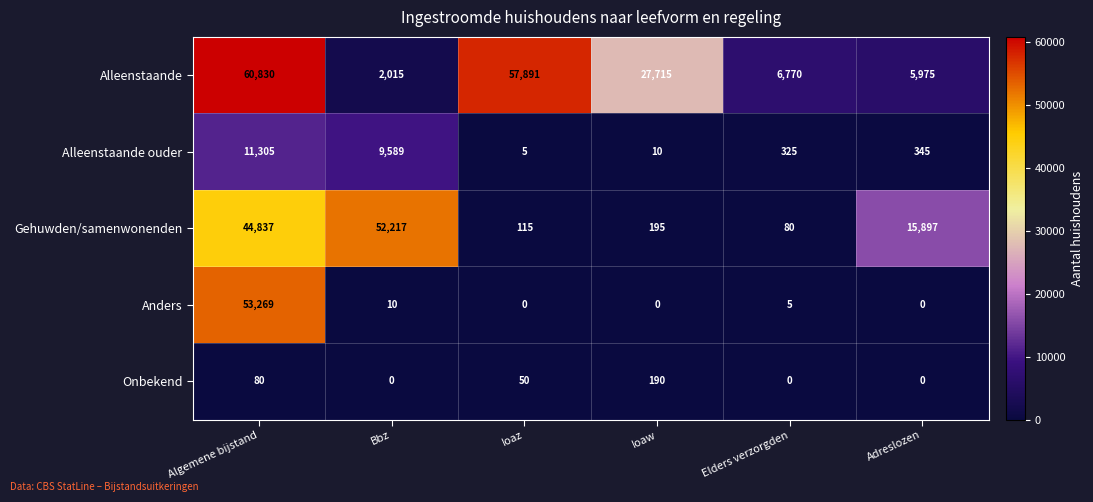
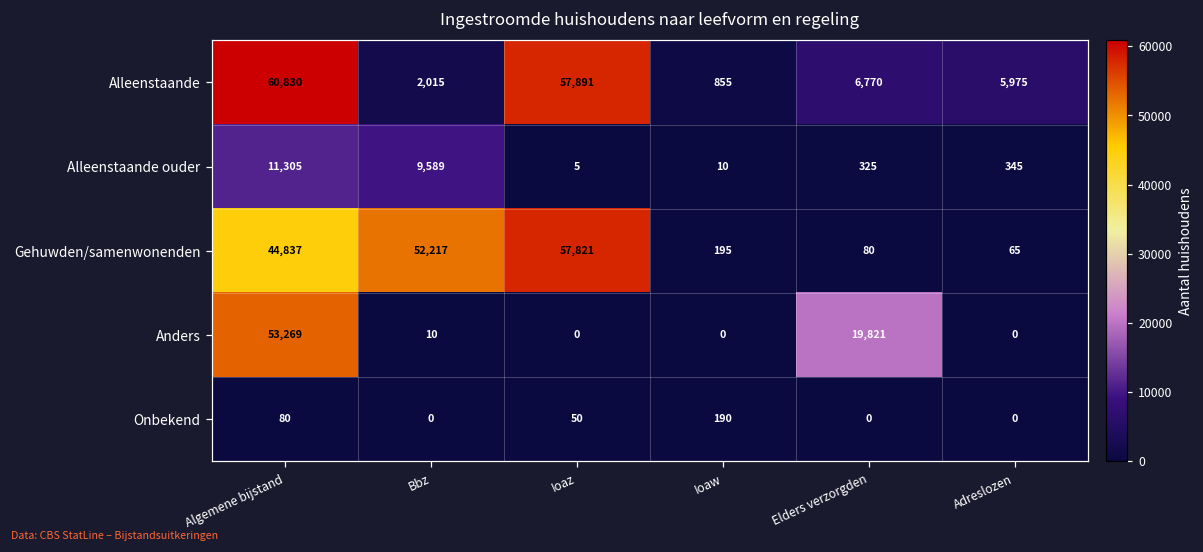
  {
    "Alleenstaande": {
      "Algemene bijstand": "60,830",
      "Bbz": "2,015",
      "Ioaz": "57,891",
-     "Ioaw": "27,715",
+     "Ioaw": "855",
      "Elders verzorgden": "6,770",
      "Adreslozen": "5,975"
    },
    "Alleenstaande ouder": {
      "Algemene bijstand": "11,305",
      "Bbz": "9,589",
      "Ioaz": "5",
      "Ioaw": "10",
      "Elders verzorgden": "325",
      "Adreslozen": "345"
    },
    "Gehuwden/samenwonenden": {
      "Algemene bijstand": "44,837",
      "Bbz": "52,217",
-     "Ioaz": "115",
+     "Ioaz": "57,821",
      "Ioaw": "195",
      "Elders verzorgden": "80",
-     "Adreslozen": "15,897"
+     "Adreslozen": "65"
    },
    "Anders": {
      "Algemene bijstand": "53,269",
      "Bbz": "10",
      "Ioaz": "0",
      "Ioaw": "0",
-     "Elders verzorgden": "5",
+     "Elders verzorgden": "19,821",
      "Adreslozen": "0"
    },
    "Onbekend": {
      "Algemene bijstand": "80",
      "Bbz": "0",
      "Ioaz": "50",
      "Ioaw": "190",
      "Elders verzorgden": "0",
      "Adreslozen": "0"
    }
  }
